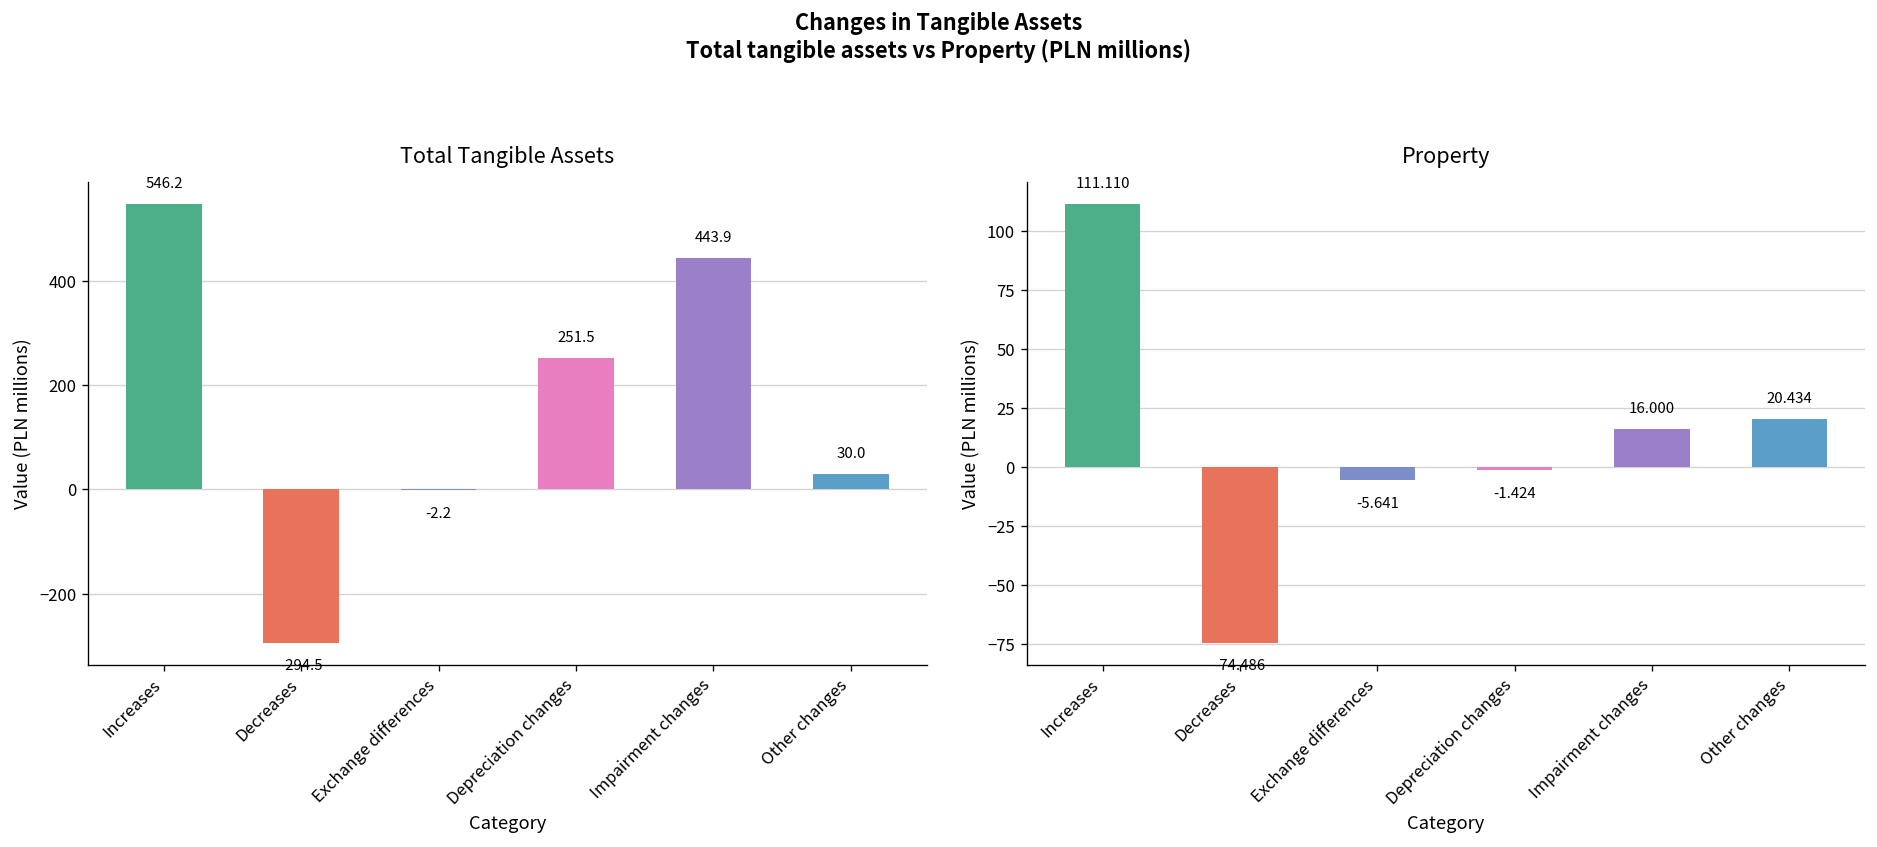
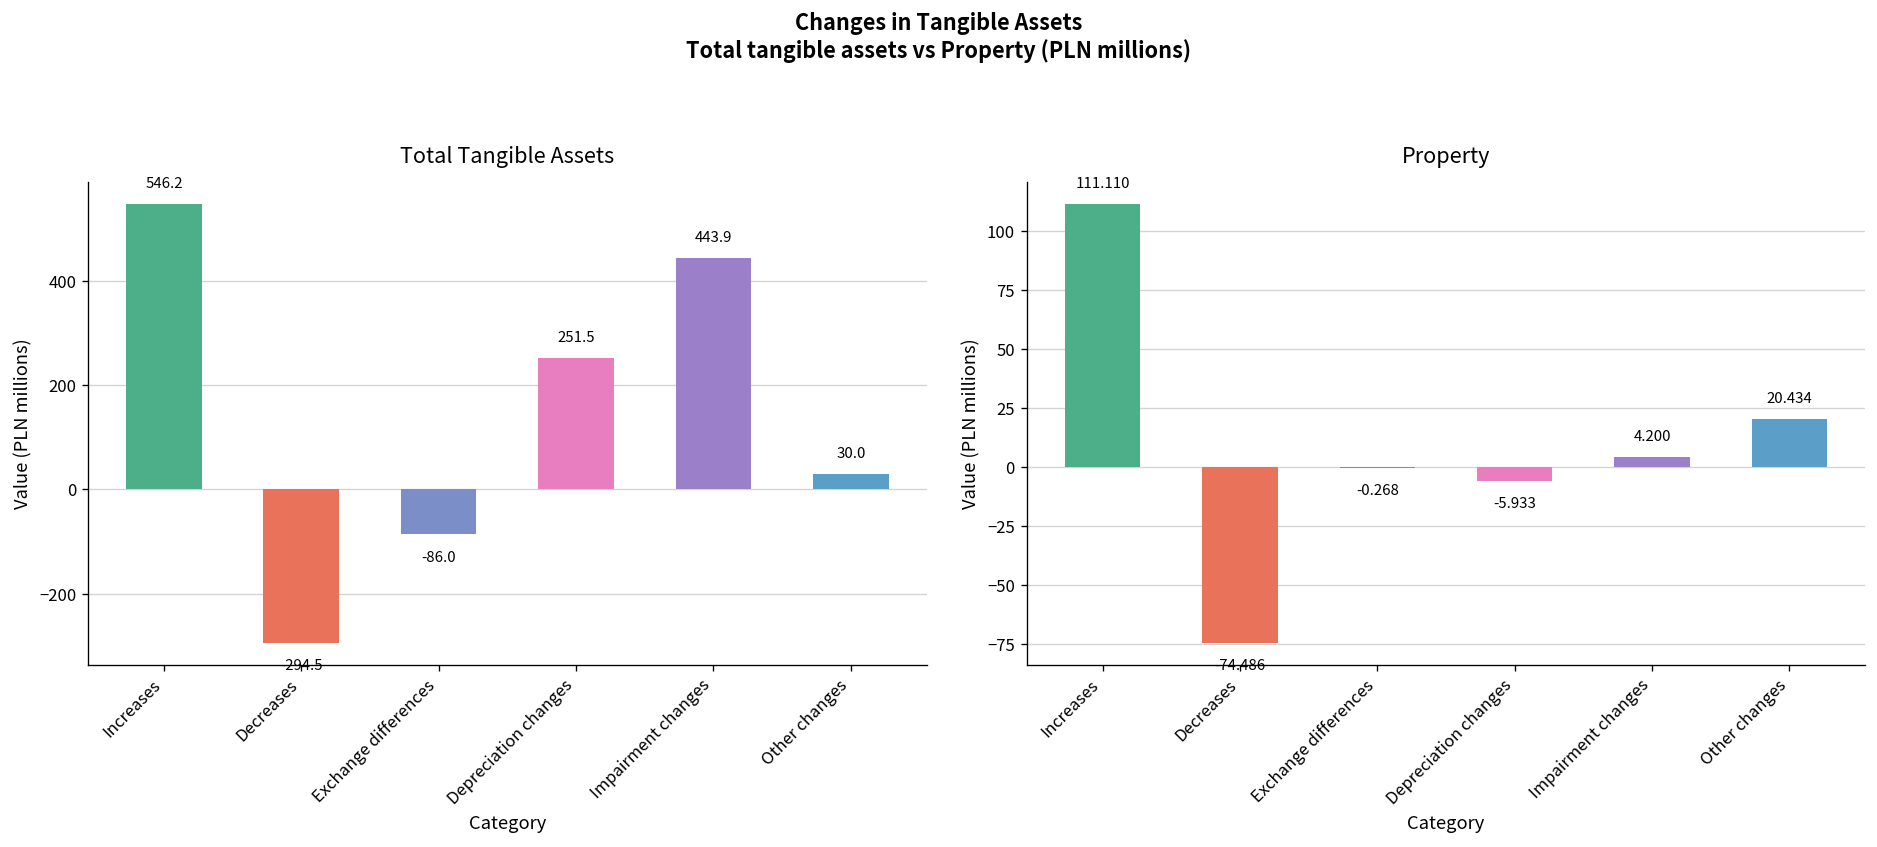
  {
    "Total Tangible Assets": {
      "Increases": 546.2,
      "Decreases": -294.5,
-     "Exchange differences": -2.2,
+     "Exchange differences": -86.0,
      "Depreciation changes": 251.5,
      "Impairment changes": 443.9,
      "Other changes": 30.0
    },
    "Property": {
      "Increases": 111.110,
      "Decreases": -74.486,
-     "Exchange differences": -5.641,
-     "Depreciation changes": -1.424,
-     "Impairment changes": 16.000,
+     "Exchange differences": -0.268,
+     "Depreciation changes": -5.933,
+     "Impairment changes": 4.200,
      "Other changes": 20.434
    }
  }
